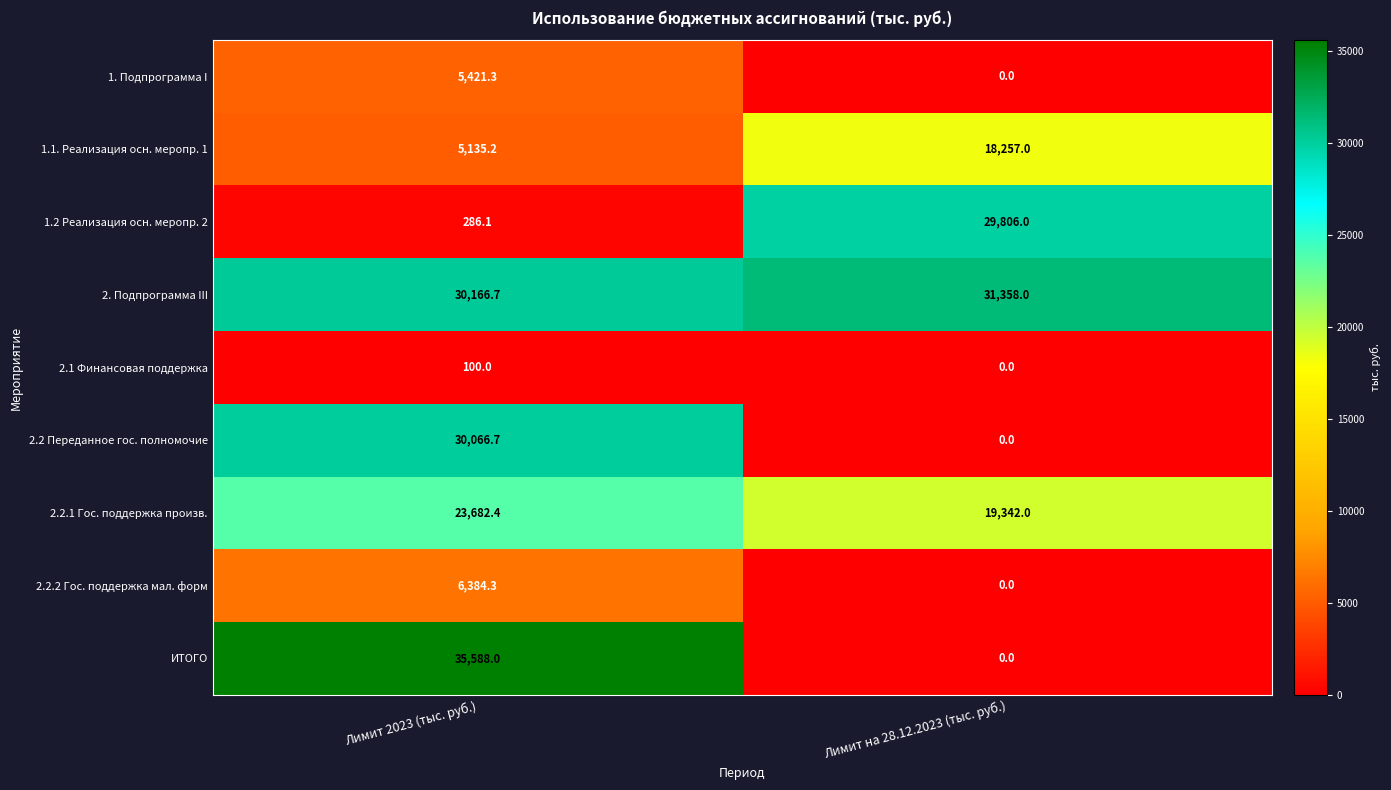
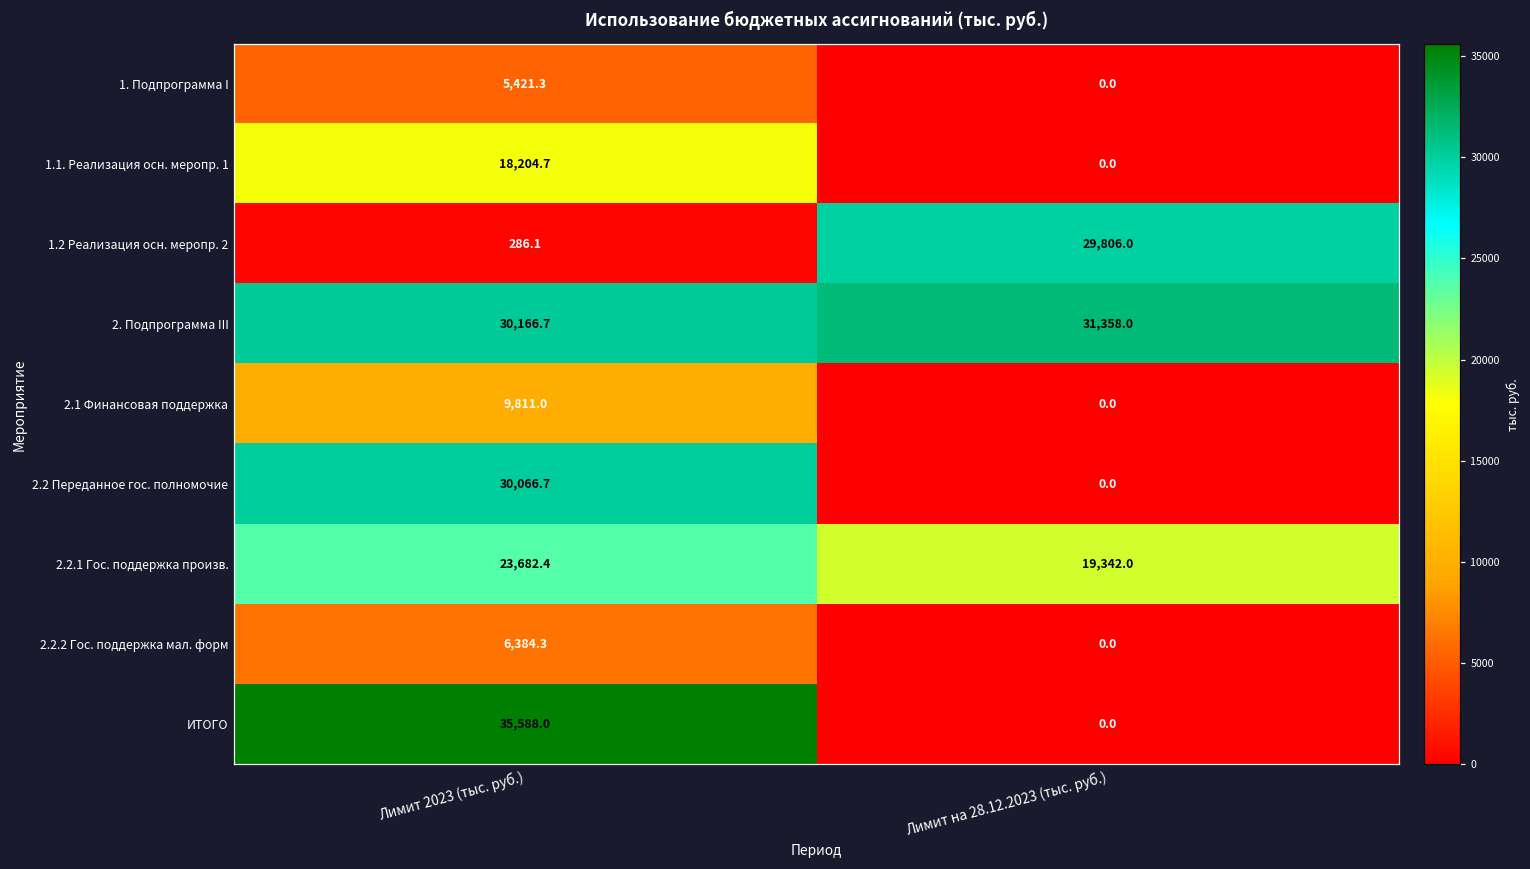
  {
    "1. Подпрограмма I": {
      "Лимит 2023 (тыс. руб.)": "5,421.3",
      "Лимит на 28.12.2023 (тыс. руб.)": "0.0"
    },
    "1.1. Реализация осн. меропр. 1": {
-     "Лимит 2023 (тыс. руб.)": "5,135.2",
-     "Лимит на 28.12.2023 (тыс. руб.)": "18,257.0"
+     "Лимит 2023 (тыс. руб.)": "18,204.7",
+     "Лимит на 28.12.2023 (тыс. руб.)": "0.0"
    },
    "1.2 Реализация осн. меропр. 2": {
      "Лимит 2023 (тыс. руб.)": "286.1",
      "Лимит на 28.12.2023 (тыс. руб.)": "29,806.0"
    },
    "2. Подпрограмма III": {
      "Лимит 2023 (тыс. руб.)": "30,166.7",
      "Лимит на 28.12.2023 (тыс. руб.)": "31,358.0"
    },
    "2.1 Финансовая поддержка": {
-     "Лимит 2023 (тыс. руб.)": "100.0",
+     "Лимит 2023 (тыс. руб.)": "9,811.0",
      "Лимит на 28.12.2023 (тыс. руб.)": "0.0"
    },
    "2.2 Переданное гос. полномочие": {
      "Лимит 2023 (тыс. руб.)": "30,066.7",
      "Лимит на 28.12.2023 (тыс. руб.)": "0.0"
    },
    "2.2.1 Гос. поддержка произв.": {
      "Лимит 2023 (тыс. руб.)": "23,682.4",
      "Лимит на 28.12.2023 (тыс. руб.)": "19,342.0"
    },
    "2.2.2 Гос. поддержка мал. форм": {
      "Лимит 2023 (тыс. руб.)": "6,384.3",
      "Лимит на 28.12.2023 (тыс. руб.)": "0.0"
    },
    "ИТОГО": {
      "Лимит 2023 (тыс. руб.)": "35,588.0",
      "Лимит на 28.12.2023 (тыс. руб.)": "0.0"
    }
  }
